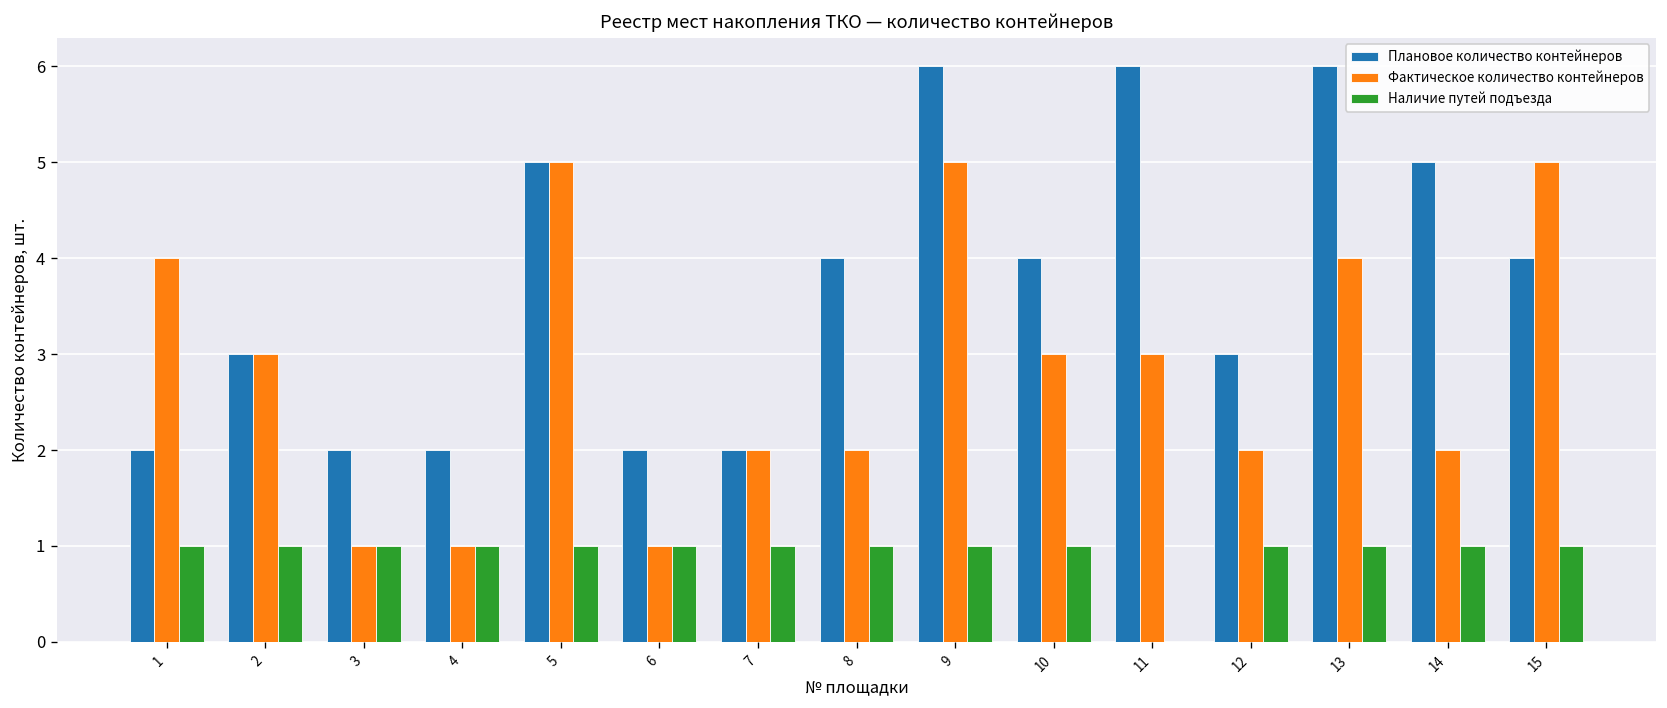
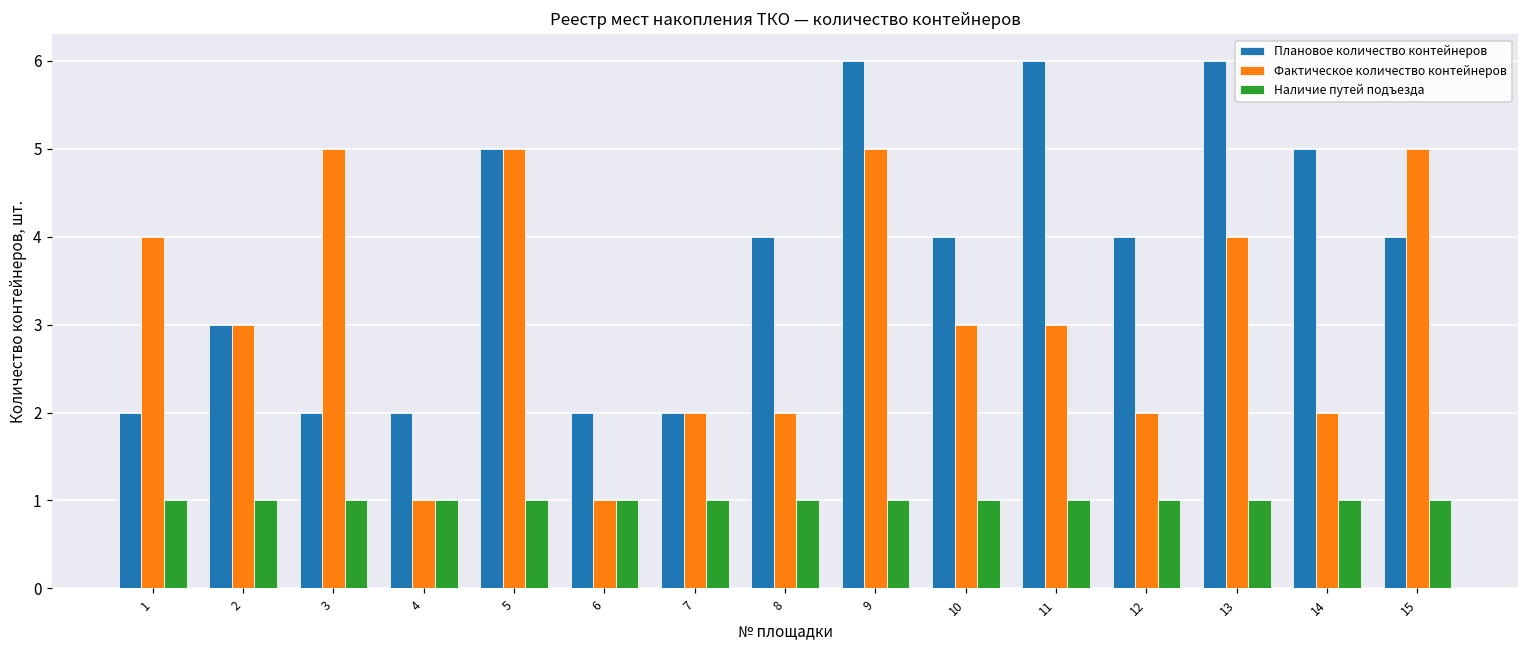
  {
    "Плановое количество контейнеров": {
      "1": 2,
      "2": 3,
      "3": 2,
      "4": 2,
      "5": 5,
      "6": 2,
      "7": 2,
      "8": 4,
      "9": 6,
      "10": 4,
      "11": 6,
-     "12": 3,
+     "12": 4,
      "13": 6,
      "14": 5,
      "15": 4
    },
    "Фактическое количество контейнеров": {
      "1": 4,
      "2": 3,
-     "3": 1,
+     "3": 5,
      "4": 1,
      "5": 5,
      "6": 1,
      "7": 2,
      "8": 2,
      "9": 5,
      "10": 3,
      "11": 3,
      "12": 2,
      "13": 4,
      "14": 2,
      "15": 5
    },
    "Наличие путей подъезда": {
      "1": 1,
      "2": 1,
      "3": 1,
      "4": 1,
      "5": 1,
      "6": 1,
      "7": 1,
      "8": 1,
      "9": 1,
      "10": 1,
-     "11": 0,
+     "11": 1,
      "12": 1,
      "13": 1,
      "14": 1,
      "15": 1
    }
  }
